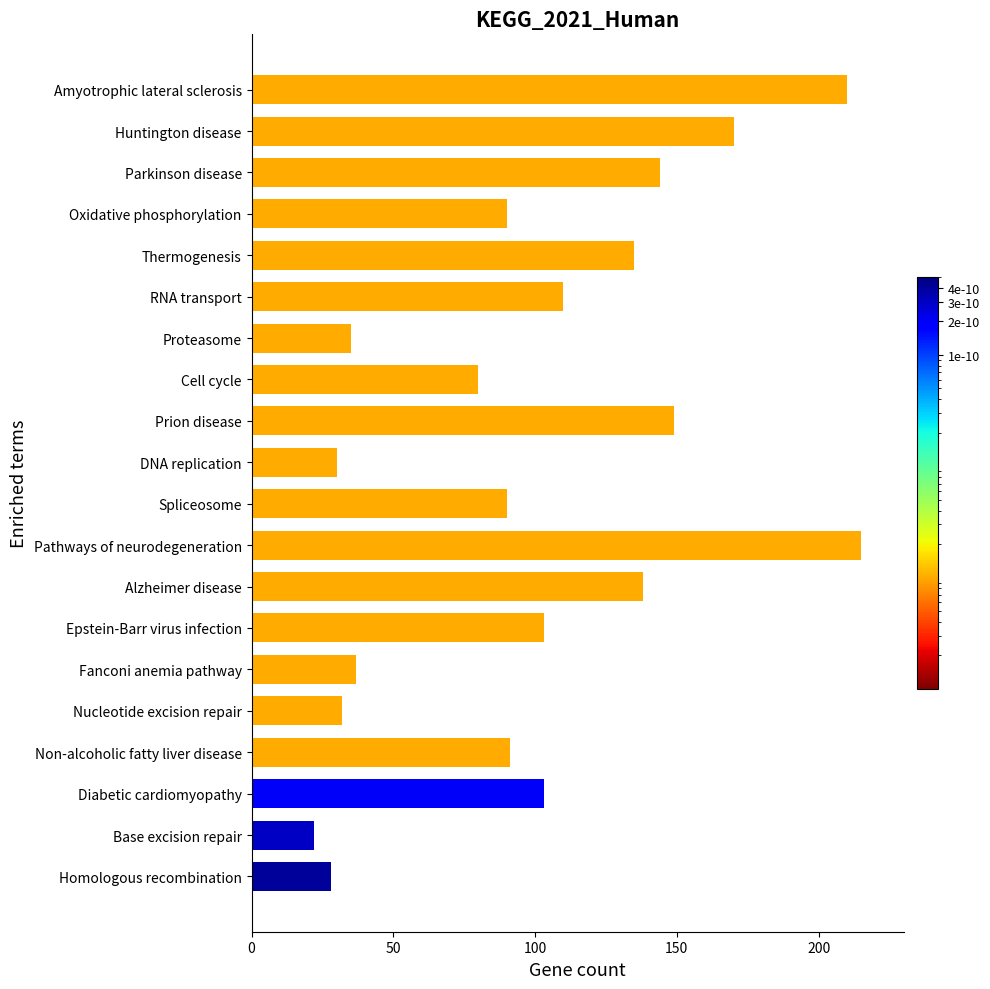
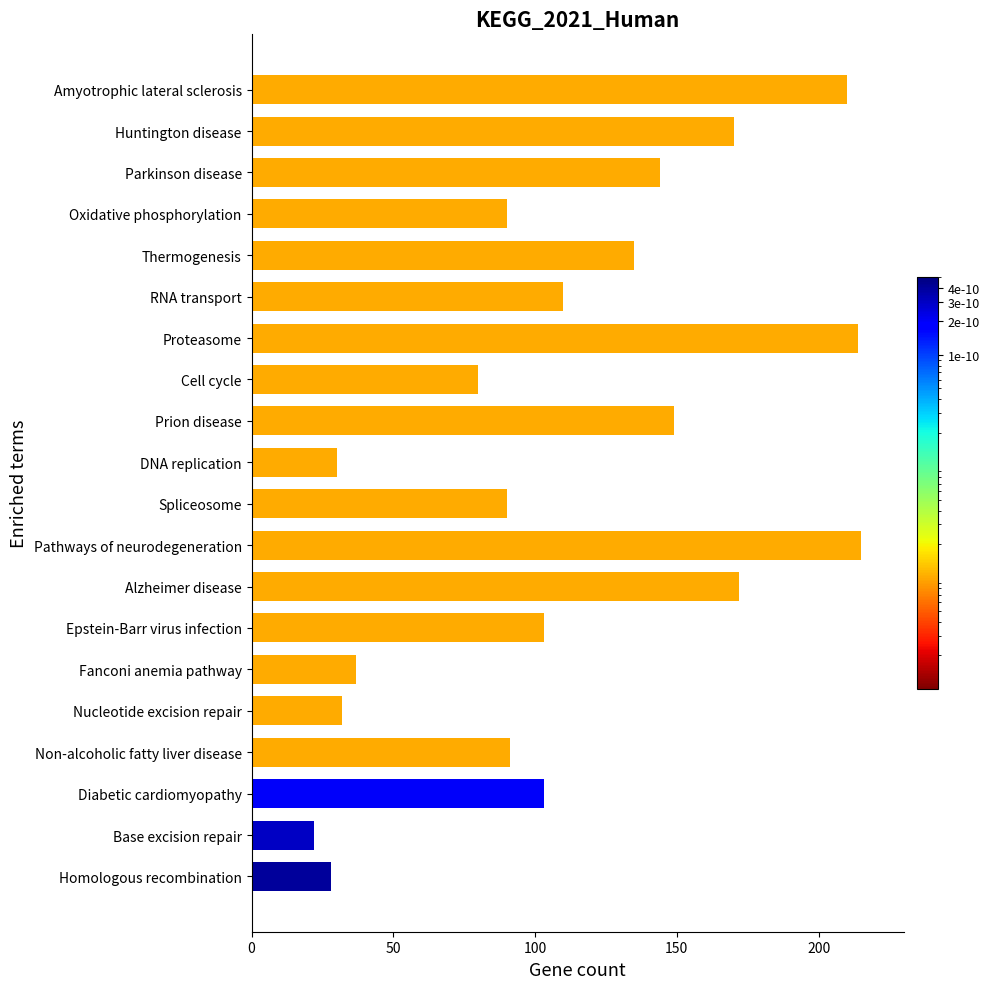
  {
    "Amyotrophic lateral sclerosis": 210,
    "Huntington disease": 170,
    "Parkinson disease": 144,
    "Oxidative phosphorylation": 90,
    "Thermogenesis": 135,
    "RNA transport": 110,
-   "Proteasome": 35,
+   "Proteasome": 214,
    "Cell cycle": 80,
    "Prion disease": 149,
    "DNA replication": 30,
    "Spliceosome": 90,
    "Pathways of neurodegeneration": 215,
-   "Alzheimer disease": 138,
+   "Alzheimer disease": 172,
    "Epstein-Barr virus infection": 103,
    "Fanconi anemia pathway": 37,
    "Nucleotide excision repair": 32,
    "Non-alcoholic fatty liver disease": 91,
    "Diabetic cardiomyopathy": 103,
    "Base excision repair": 22,
    "Homologous recombination": 28
  }
